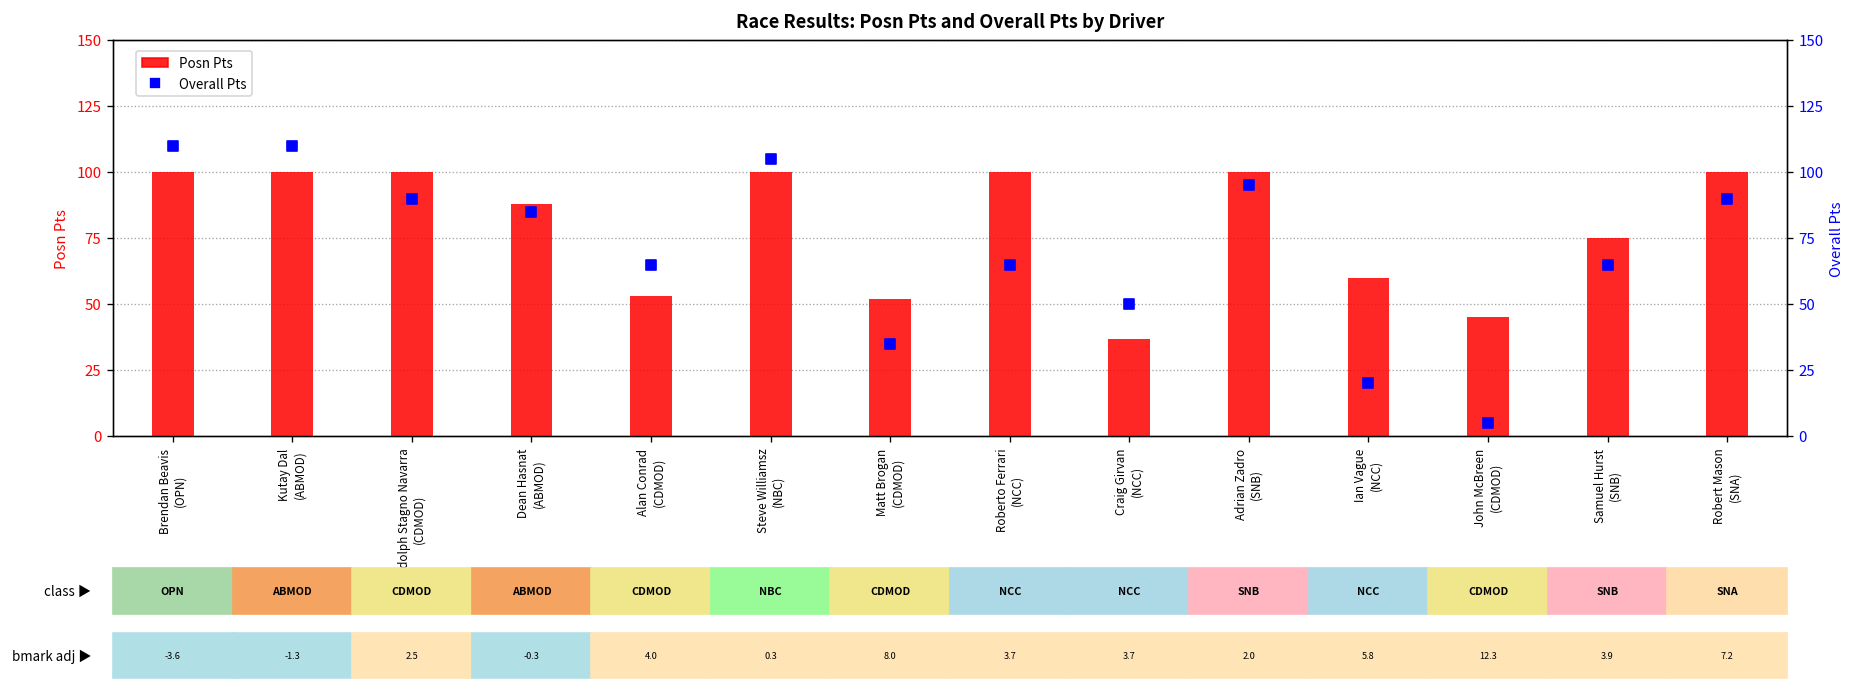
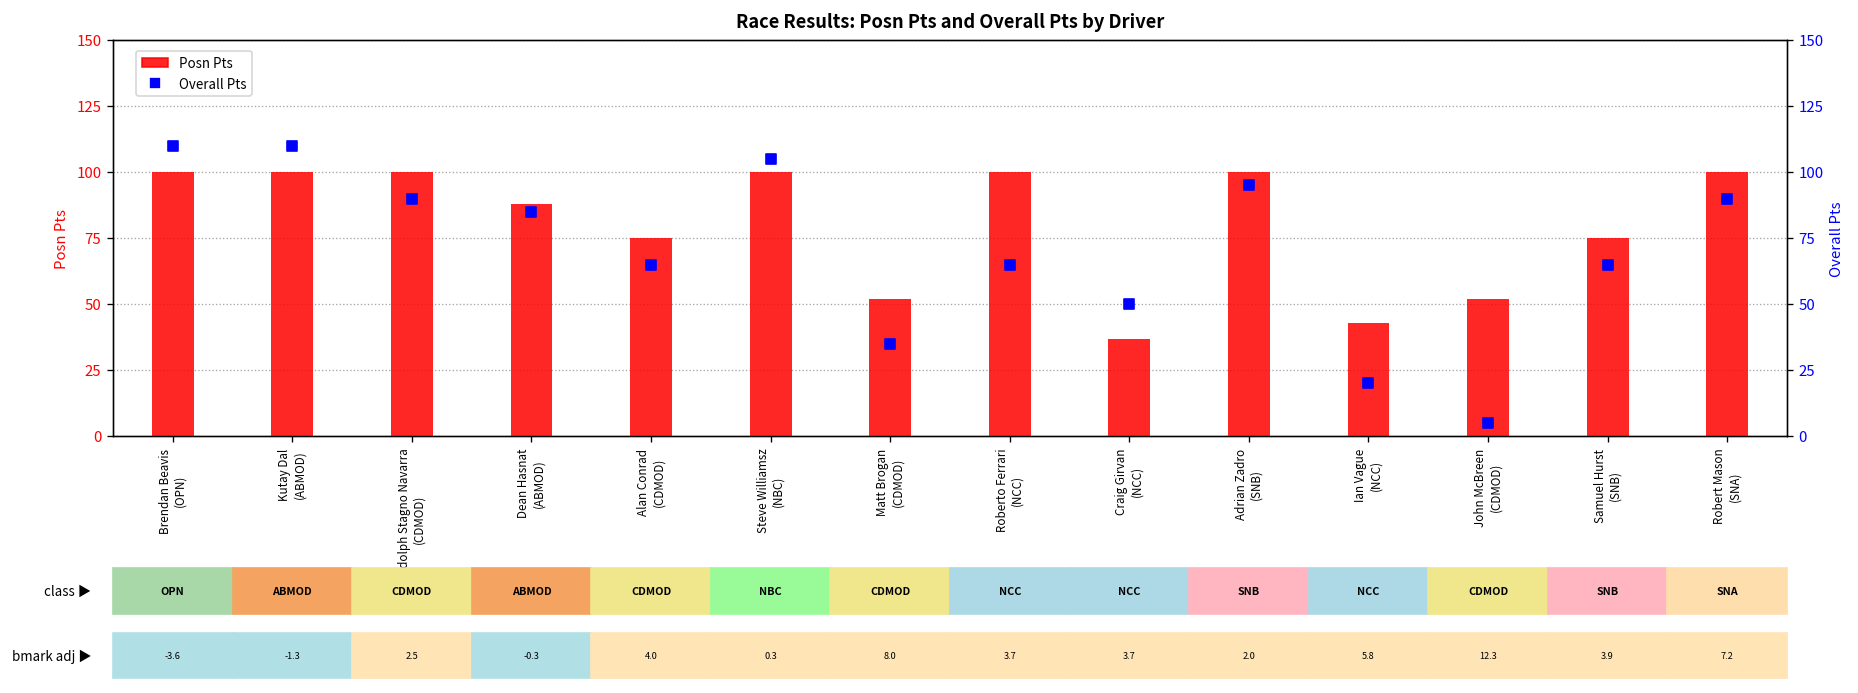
  {
    "Posn Pts": {
      "Brendan Beavis (OPN)": 100,
      "Kutay Dal (ABMOD)": 100,
      "Randolph Stagno Navarra (CDMOD)": 100,
      "Dean Hasnat (ABMOD)": 88,
-     "Alan Conrad (CDMOD)": 53,
+     "Alan Conrad (CDMOD)": 75,
      "Steve Williamsz (NBC)": 100,
      "Matt Brogan (CDMOD)": 52,
      "Roberto Ferrari (NCC)": 100,
      "Craig Girvan (NCC)": 37,
      "Adrian Zadro (SNB)": 100,
-     "Ian Vague (NCC)": 60,
-     "John McBreen (CDMOD)": 45,
+     "Ian Vague (NCC)": 43,
+     "John McBreen (CDMOD)": 52,
      "Samuel Hurst (SNB)": 75,
      "Robert Mason (SNA)": 100
    }
  }
